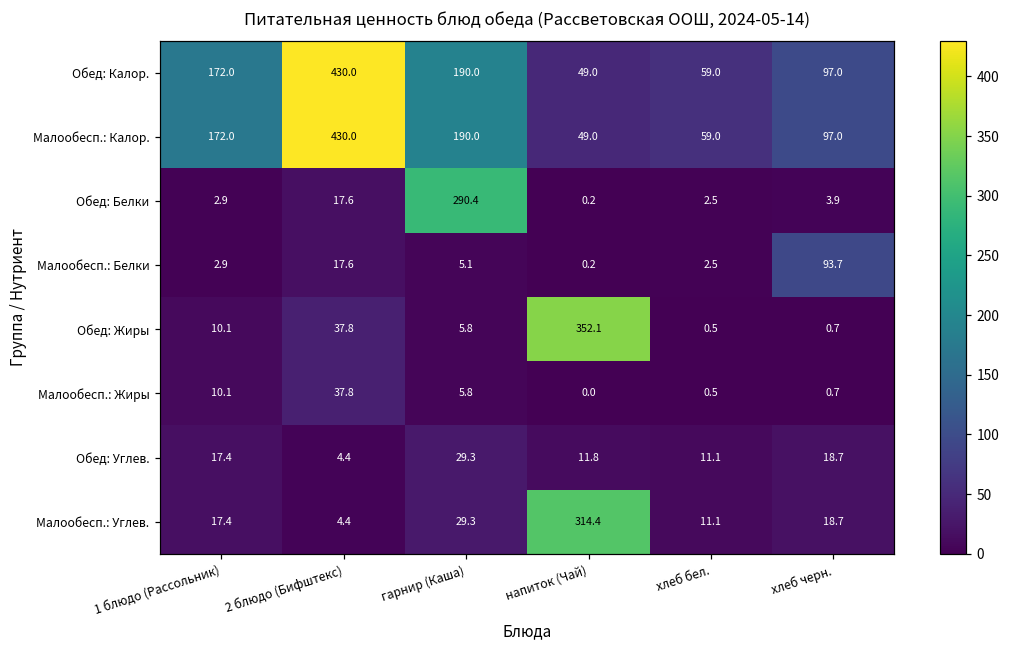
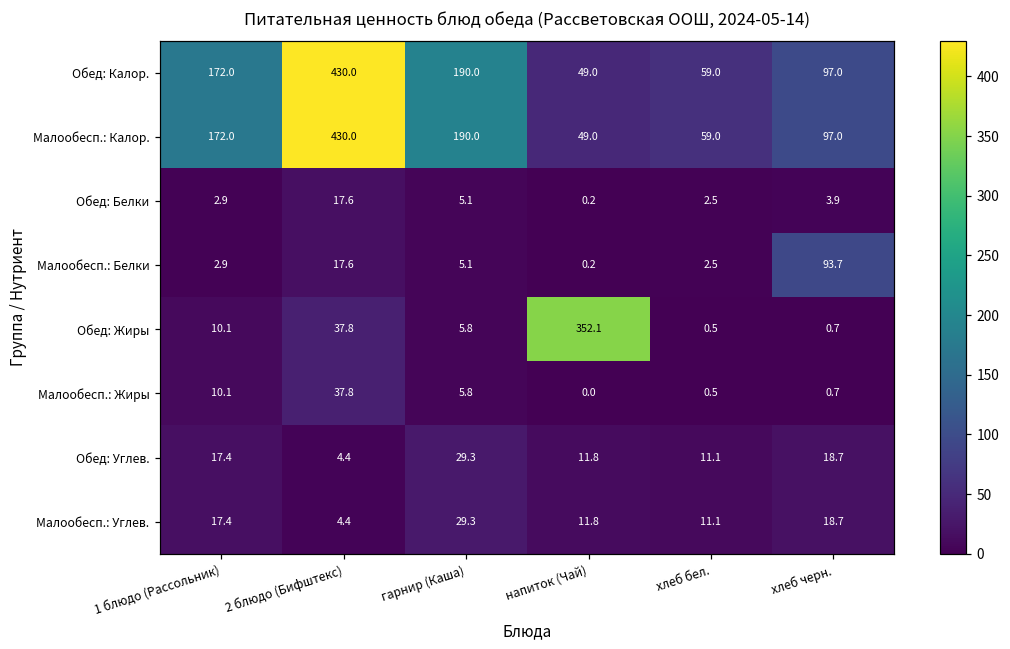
  {
    "Обед: Калор.": {
      "1 блюдо (Рассольник)": 172.0,
      "2 блюдо (Бифштекс)": 430.0,
      "гарнир (Каша)": 190.0,
      "напиток (Чай)": 49.0,
      "хлеб бел.": 59.0,
      "хлеб черн.": 97.0
    },
    "Малообесп.: Калор.": {
      "1 блюдо (Рассольник)": 172.0,
      "2 блюдо (Бифштекс)": 430.0,
      "гарнир (Каша)": 190.0,
      "напиток (Чай)": 49.0,
      "хлеб бел.": 59.0,
      "хлеб черн.": 97.0
    },
    "Обед: Белки": {
      "1 блюдо (Рассольник)": 2.9,
      "2 блюдо (Бифштекс)": 17.6,
-     "гарнир (Каша)": 290.4,
+     "гарнир (Каша)": 5.1,
      "напиток (Чай)": 0.2,
      "хлеб бел.": 2.5,
      "хлеб черн.": 3.9
    },
    "Малообесп.: Белки": {
      "1 блюдо (Рассольник)": 2.9,
      "2 блюдо (Бифштекс)": 17.6,
      "гарнир (Каша)": 5.1,
      "напиток (Чай)": 0.2,
      "хлеб бел.": 2.5,
      "хлеб черн.": 93.7
    },
    "Обед: Жиры": {
      "1 блюдо (Рассольник)": 10.1,
      "2 блюдо (Бифштекс)": 37.8,
      "гарнир (Каша)": 5.8,
      "напиток (Чай)": 352.1,
      "хлеб бел.": 0.5,
      "хлеб черн.": 0.7
    },
    "Малообесп.: Жиры": {
      "1 блюдо (Рассольник)": 10.1,
      "2 блюдо (Бифштекс)": 37.8,
      "гарнир (Каша)": 5.8,
      "напиток (Чай)": 0.0,
      "хлеб бел.": 0.5,
      "хлеб черн.": 0.7
    },
    "Обед: Углев.": {
      "1 блюдо (Рассольник)": 17.4,
      "2 блюдо (Бифштекс)": 4.4,
      "гарнир (Каша)": 29.3,
      "напиток (Чай)": 11.8,
      "хлеб бел.": 11.1,
      "хлеб черн.": 18.7
    },
    "Малообесп.: Углев.": {
      "1 блюдо (Рассольник)": 17.4,
      "2 блюдо (Бифштекс)": 4.4,
      "гарнир (Каша)": 29.3,
-     "напиток (Чай)": 314.4,
+     "напиток (Чай)": 11.8,
      "хлеб бел.": 11.1,
      "хлеб черн.": 18.7
    }
  }
